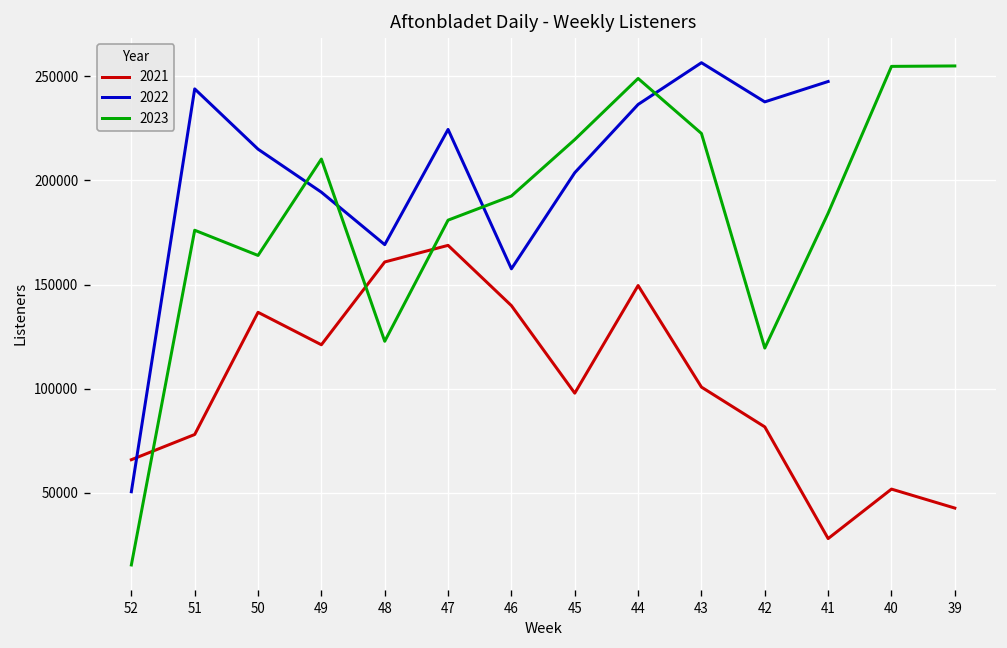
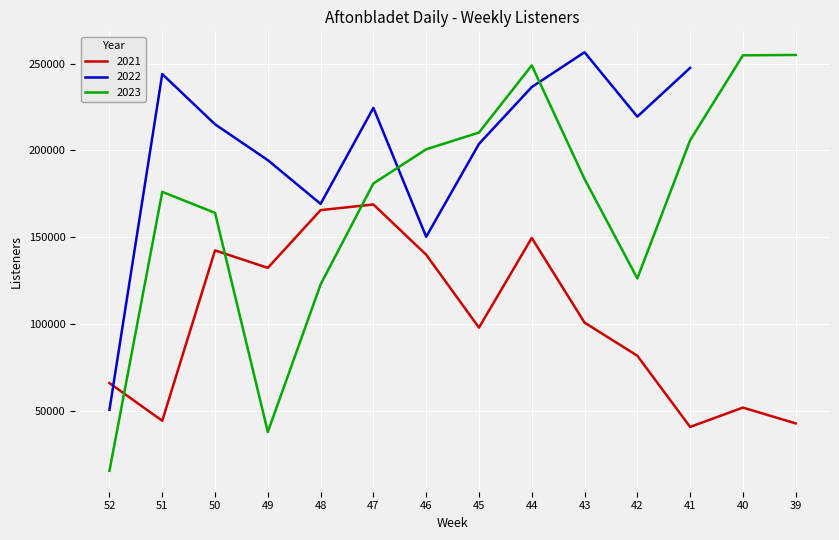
  {
    "2021": {
      "52": 66000,
-     "51": 78000,
-     "50": 137000,
-     "49": 121000,
-     "48": 161000,
+     "51": 44000,
+     "50": 142000,
+     "49": 132000,
+     "48": 166000,
      "47": 169000,
      "46": 140000,
      "45": 98000,
      "44": 150000,
      "43": 101000,
      "42": 82000,
-     "41": 28000,
+     "41": 41000,
      "40": 52000,
      "39": 43000
    },
    "2022": {
      "52": 50000,
      "51": 244000,
      "50": 215000,
      "49": 194000,
      "48": 169000,
      "47": 224000,
-     "46": 158000,
+     "46": 150000,
      "45": 204000,
      "44": 236000,
      "43": 257000,
-     "42": 238000,
+     "42": 219000,
      "41": 248000
    },
    "2023": {
      "52": 15000,
      "51": 176000,
      "50": 164000,
-     "49": 210000,
+     "49": 38000,
      "48": 123000,
      "47": 181000,
-     "46": 193000,
-     "45": 220000,
+     "46": 201000,
+     "45": 210000,
      "44": 249000,
-     "43": 223000,
-     "42": 119000,
-     "41": 184000,
+     "43": 183000,
+     "42": 126000,
+     "41": 206000,
      "40": 255000,
      "39": 255000
    }
  }
